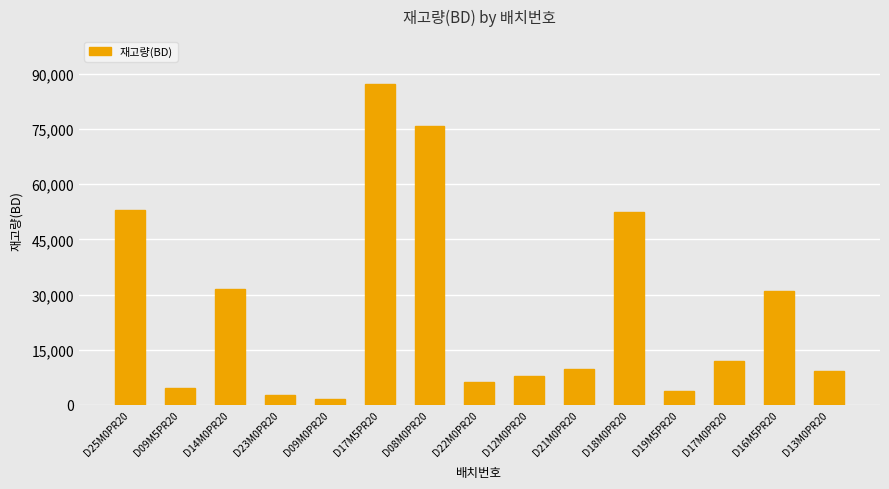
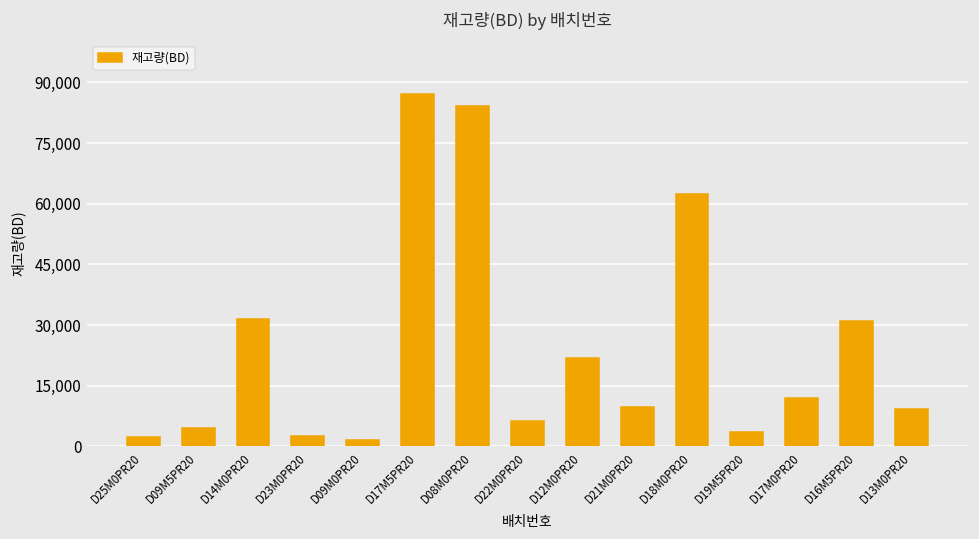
  {
-   "D25M0PR20": "53,000",
+   "D25M0PR20": "2,000",
    "D09M5PR20": "4,000",
    "D14M0PR20": "32,000",
    "D23M0PR20": "3,000",
    "D09M0PR20": "2,000",
    "D17M5PR20": "87,000",
-   "D08M0PR20": "76,000",
+   "D08M0PR20": "84,000",
    "D22M0PR20": "6,000",
-   "D12M0PR20": "8,000",
+   "D12M0PR20": "22,000",
    "D21M0PR20": "10,000",
-   "D18M0PR20": "52,000",
+   "D18M0PR20": "62,000",
    "D19M5PR20": "4,000",
    "D17M0PR20": "12,000",
    "D16M5PR20": "31,000",
    "D13M0PR20": "9,000"
  }
